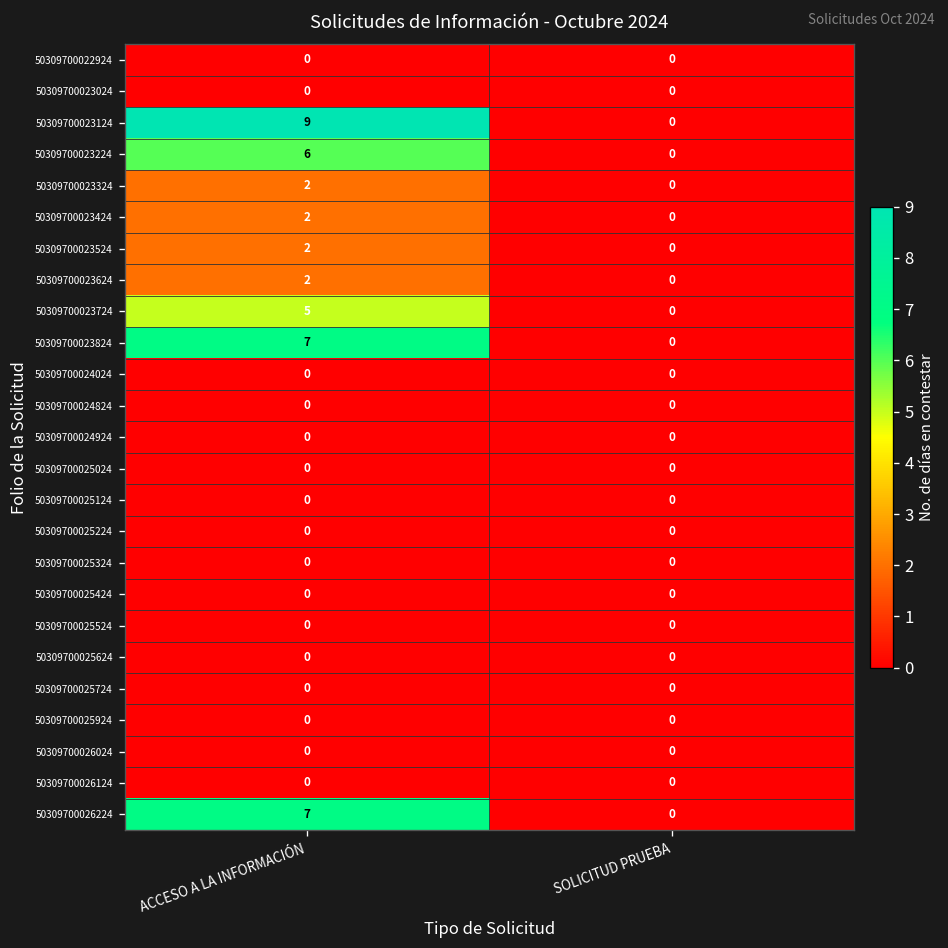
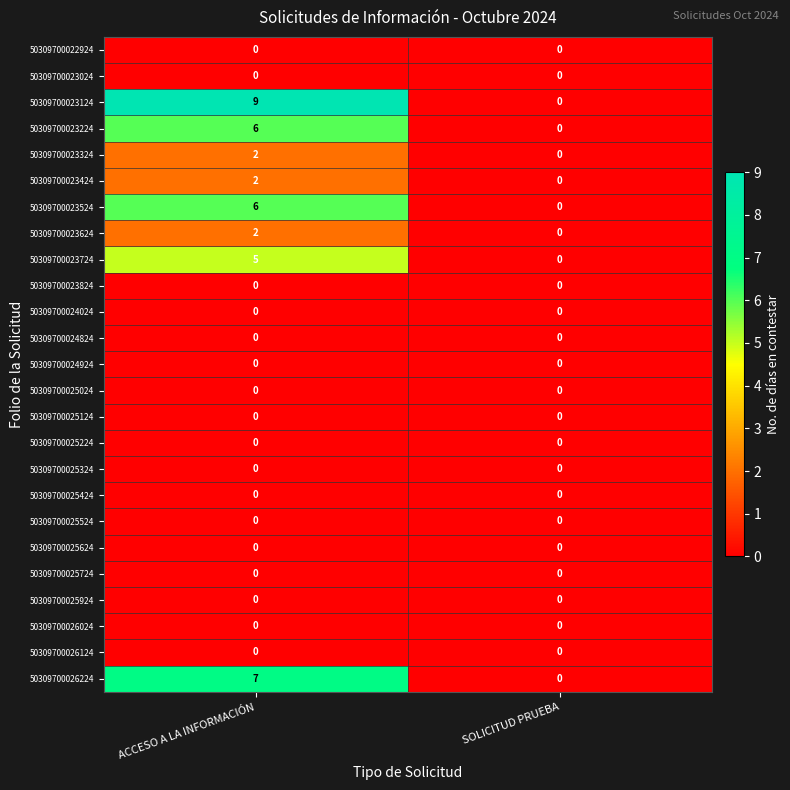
  {
    "50309700022924": {
      "ACCESO A LA INFORMACIÓN": 0,
      "SOLICITUD PRUEBA": 0
    },
    "50309700023024": {
      "ACCESO A LA INFORMACIÓN": 0,
      "SOLICITUD PRUEBA": 0
    },
    "50309700023124": {
      "ACCESO A LA INFORMACIÓN": 9,
      "SOLICITUD PRUEBA": 0
    },
    "50309700023224": {
      "ACCESO A LA INFORMACIÓN": 6,
      "SOLICITUD PRUEBA": 0
    },
    "50309700023324": {
      "ACCESO A LA INFORMACIÓN": 2,
      "SOLICITUD PRUEBA": 0
    },
    "50309700023424": {
      "ACCESO A LA INFORMACIÓN": 2,
      "SOLICITUD PRUEBA": 0
    },
    "50309700023524": {
-     "ACCESO A LA INFORMACIÓN": 2,
+     "ACCESO A LA INFORMACIÓN": 6,
      "SOLICITUD PRUEBA": 0
    },
    "50309700023624": {
      "ACCESO A LA INFORMACIÓN": 2,
      "SOLICITUD PRUEBA": 0
    },
    "50309700023724": {
      "ACCESO A LA INFORMACIÓN": 5,
      "SOLICITUD PRUEBA": 0
    },
    "50309700023824": {
-     "ACCESO A LA INFORMACIÓN": 7,
+     "ACCESO A LA INFORMACIÓN": 0,
      "SOLICITUD PRUEBA": 0
    },
    "50309700024024": {
      "ACCESO A LA INFORMACIÓN": 0,
      "SOLICITUD PRUEBA": 0
    },
    "50309700024824": {
      "ACCESO A LA INFORMACIÓN": 0,
      "SOLICITUD PRUEBA": 0
    },
    "50309700024924": {
      "ACCESO A LA INFORMACIÓN": 0,
      "SOLICITUD PRUEBA": 0
    },
    "50309700025024": {
      "ACCESO A LA INFORMACIÓN": 0,
      "SOLICITUD PRUEBA": 0
    },
    "50309700025124": {
      "ACCESO A LA INFORMACIÓN": 0,
      "SOLICITUD PRUEBA": 0
    },
    "50309700025224": {
      "ACCESO A LA INFORMACIÓN": 0,
      "SOLICITUD PRUEBA": 0
    },
    "50309700025324": {
      "ACCESO A LA INFORMACIÓN": 0,
      "SOLICITUD PRUEBA": 0
    },
    "50309700025424": {
      "ACCESO A LA INFORMACIÓN": 0,
      "SOLICITUD PRUEBA": 0
    },
    "50309700025524": {
      "ACCESO A LA INFORMACIÓN": 0,
      "SOLICITUD PRUEBA": 0
    },
    "50309700025624": {
      "ACCESO A LA INFORMACIÓN": 0,
      "SOLICITUD PRUEBA": 0
    },
    "50309700025724": {
      "ACCESO A LA INFORMACIÓN": 0,
      "SOLICITUD PRUEBA": 0
    },
    "50309700025924": {
      "ACCESO A LA INFORMACIÓN": 0,
      "SOLICITUD PRUEBA": 0
    },
    "50309700026024": {
      "ACCESO A LA INFORMACIÓN": 0,
      "SOLICITUD PRUEBA": 0
    },
    "50309700026124": {
      "ACCESO A LA INFORMACIÓN": 0,
      "SOLICITUD PRUEBA": 0
    },
    "50309700026224": {
      "ACCESO A LA INFORMACIÓN": 7,
      "SOLICITUD PRUEBA": 0
    }
  }
